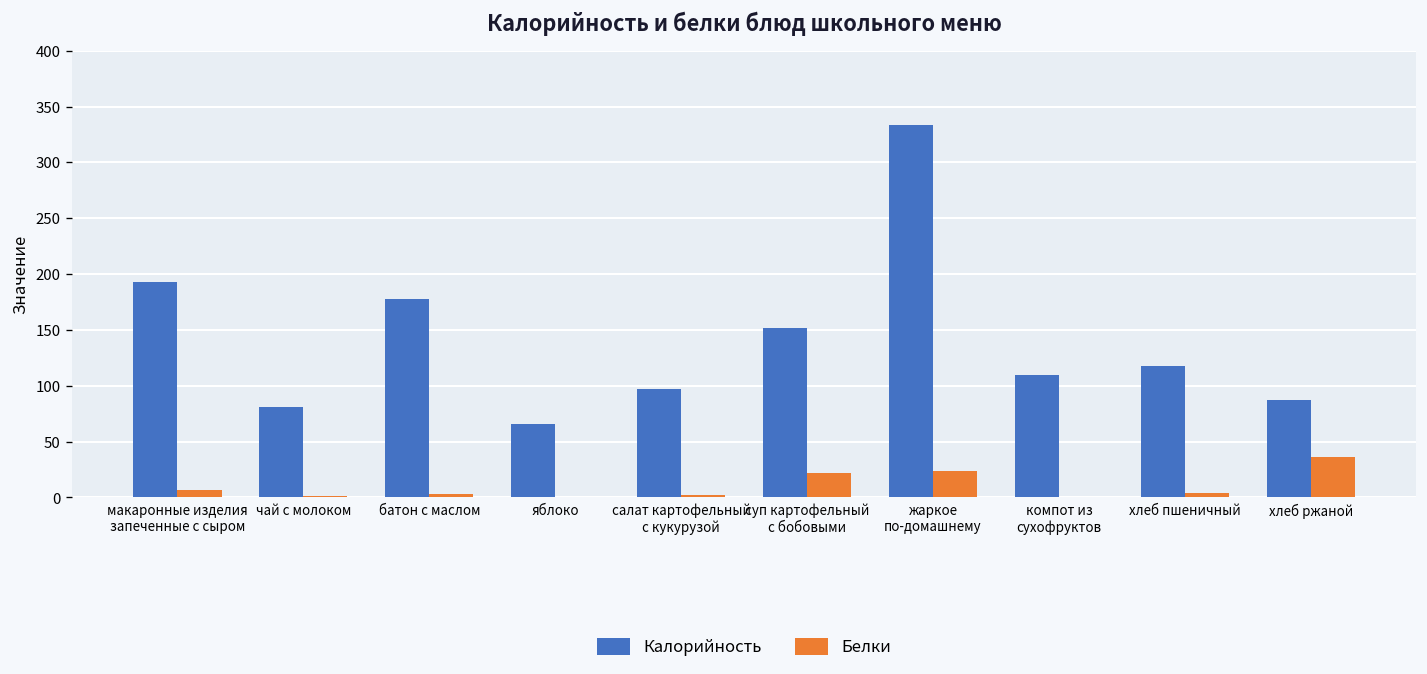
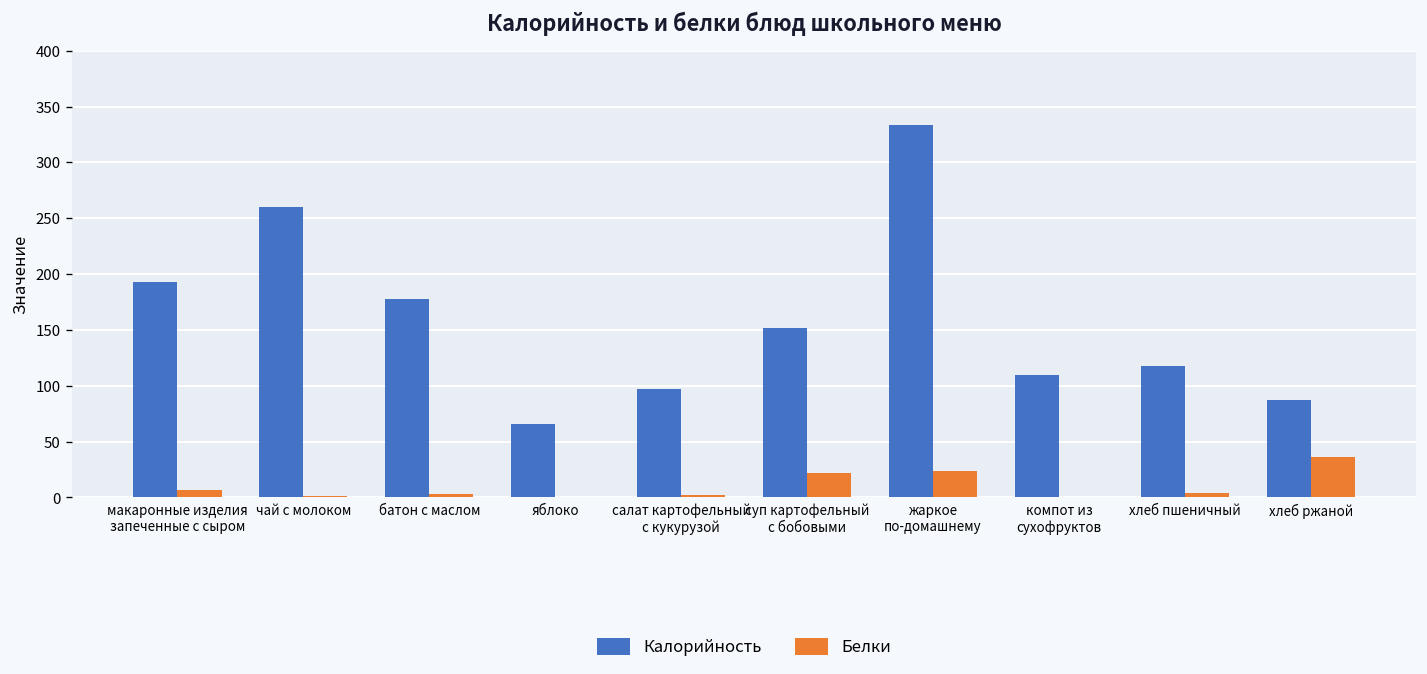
  {
    "Калорийность": {
      "макаронные изделия запеченные с сыром": 190,
-     "чай с молоком": 80,
+     "чай с молоком": 260,
      "батон с маслом": 180,
      "яблоко": 70,
      "салат картофельный с кукурузой": 100,
      "суп картофельный с бобовыми": 150,
      "жаркое по-домашнему": 330,
      "компот из сухофруктов": 110,
      "хлеб пшеничный": 120,
      "хлеб ржаной": 90
    },
    "Белки": {
      "макаронные изделия запеченные с сыром": 10,
      "батон с маслом": 0,
      "суп картофельный с бобовыми": 20,
      "жаркое по-домашнему": 20,
      "хлеб пшеничный": 0,
      "хлеб ржаной": 40
    }
  }
